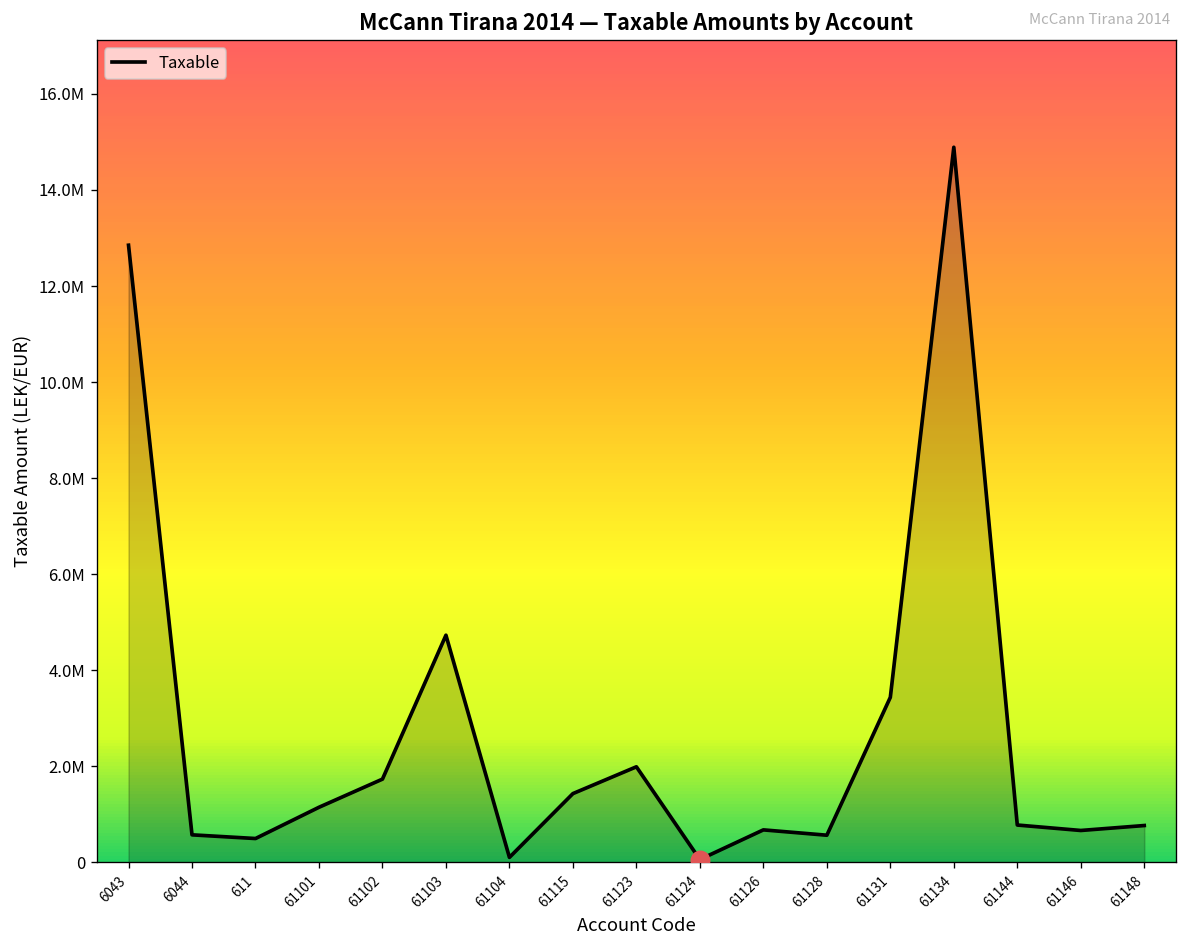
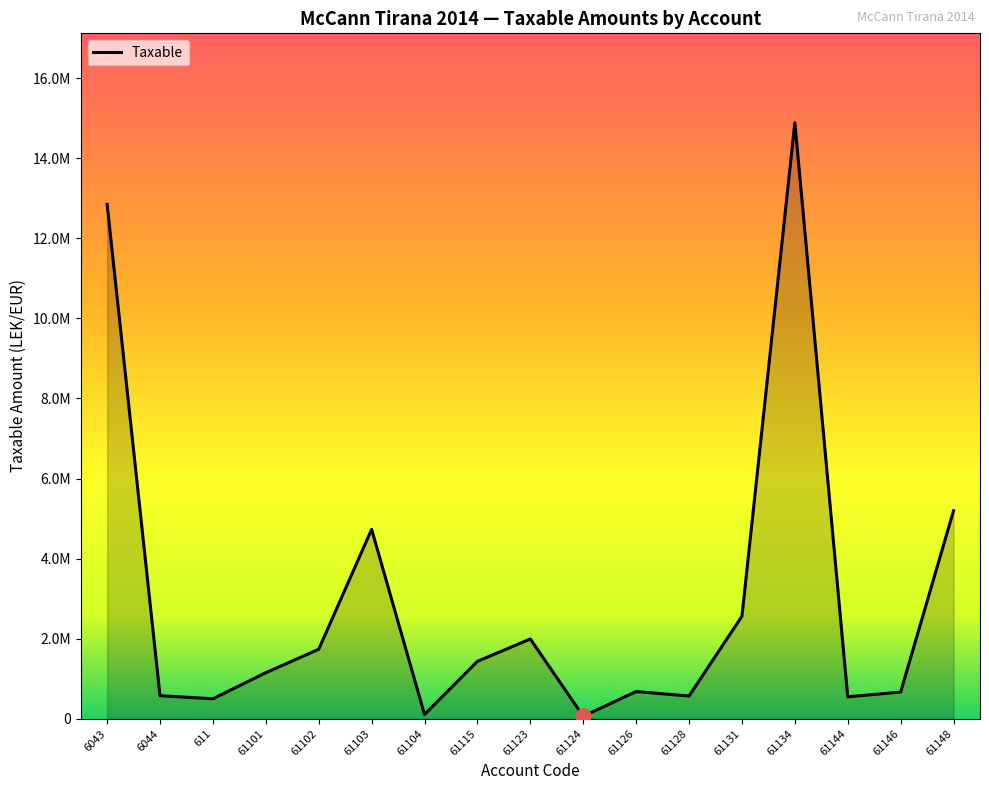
  {
    "Taxable": {
      "6043": 12800000,
      "6044": 600000,
      "611": 500000,
      "61101": 1100000,
      "61102": 1700000,
      "61103": 4700000,
      "61104": 100000,
      "61115": 1400000,
      "61123": 2000000,
      "61126": 700000,
      "61128": 600000,
-     "61131": 3400000,
+     "61131": 2600000,
      "61134": 14900000,
-     "61144": 800000,
+     "61144": 500000,
      "61146": 700000,
-     "61148": 800000
+     "61148": 5200000
    }
  }
